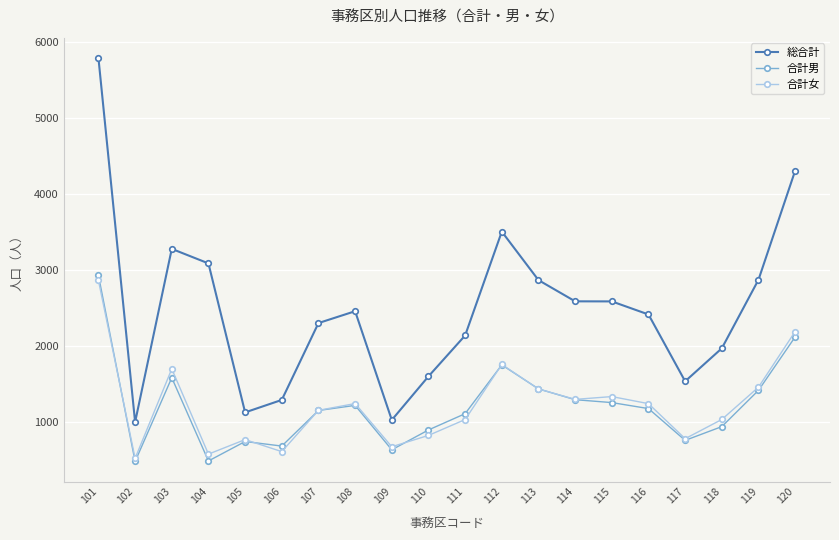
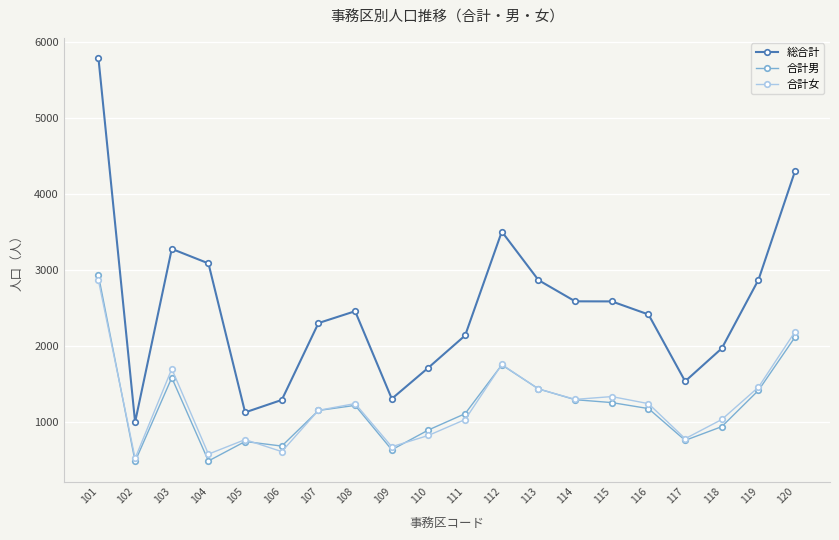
  {
    "総合計": {
      "101": 5800,
      "102": 1000,
      "103": 3300,
      "104": 3100,
      "105": 1100,
      "106": 1300,
      "107": 2300,
      "108": 2500,
-     "109": 1000,
-     "110": 1600,
+     "109": 1300,
+     "110": 1700,
      "111": 2100,
      "112": 3500,
      "113": 2900,
      "114": 2600,
      "115": 2600,
      "116": 2400,
      "117": 1500,
      "118": 2000,
      "119": 2900,
      "120": 4300
    }
  }
